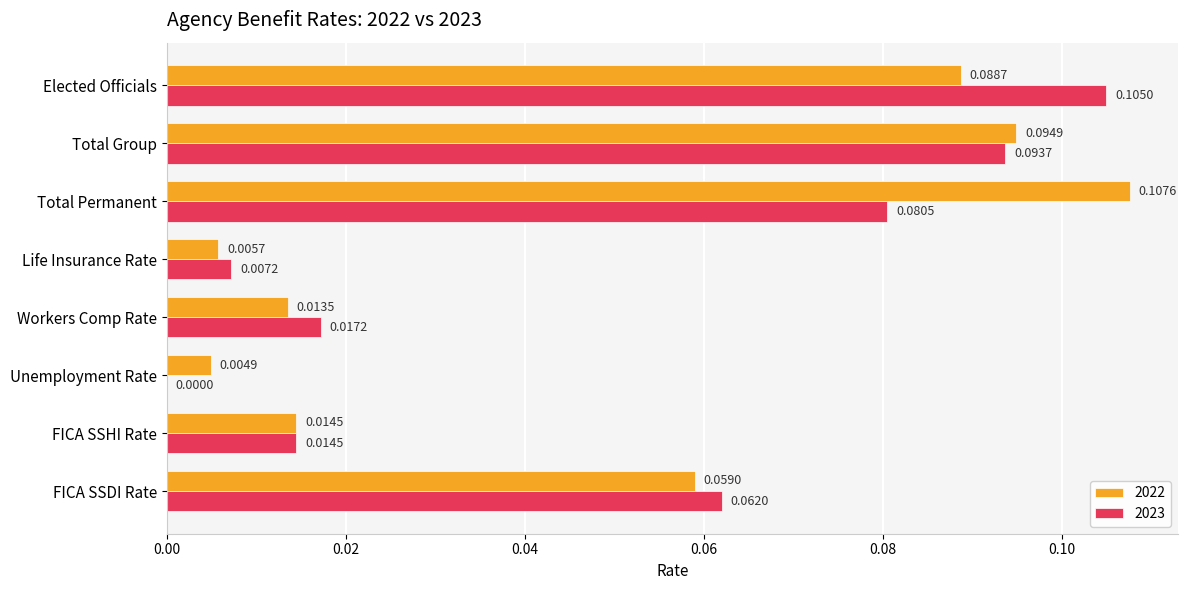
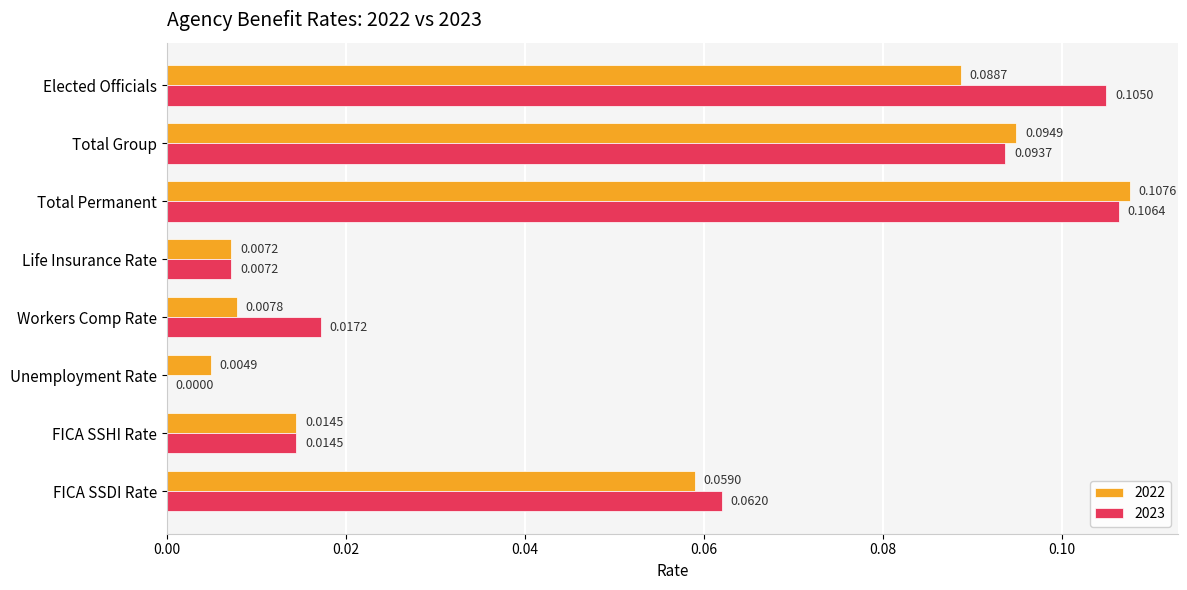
  {
    "2022": {
      "Elected Officials": 0.0887,
      "Total Group": 0.0949,
      "Total Permanent": 0.1076,
-     "Life Insurance Rate": 0.0057,
-     "Workers Comp Rate": 0.0135,
+     "Life Insurance Rate": 0.0072,
+     "Workers Comp Rate": 0.0078,
      "Unemployment Rate": 0.0049,
      "FICA SSHI Rate": 0.0145,
      "FICA SSDI Rate": 0.0590
    },
    "2023": {
      "Elected Officials": 0.1050,
      "Total Group": 0.0937,
-     "Total Permanent": 0.0805,
+     "Total Permanent": 0.1064,
      "Life Insurance Rate": 0.0072,
      "Workers Comp Rate": 0.0172,
      "Unemployment Rate": 0.0000,
      "FICA SSHI Rate": 0.0145,
      "FICA SSDI Rate": 0.0620
    }
  }
